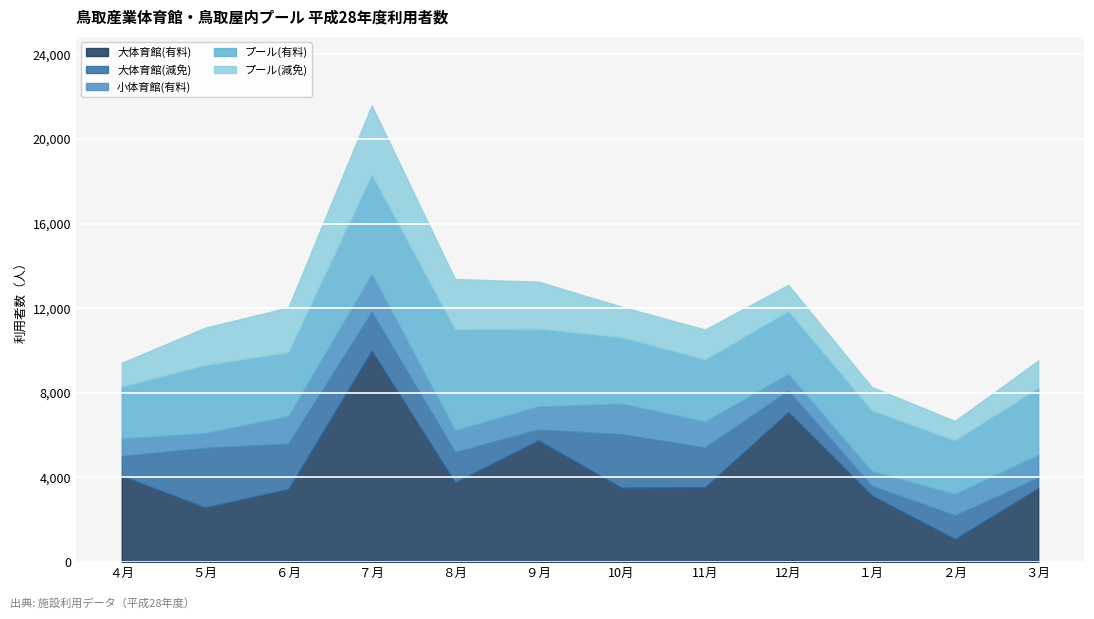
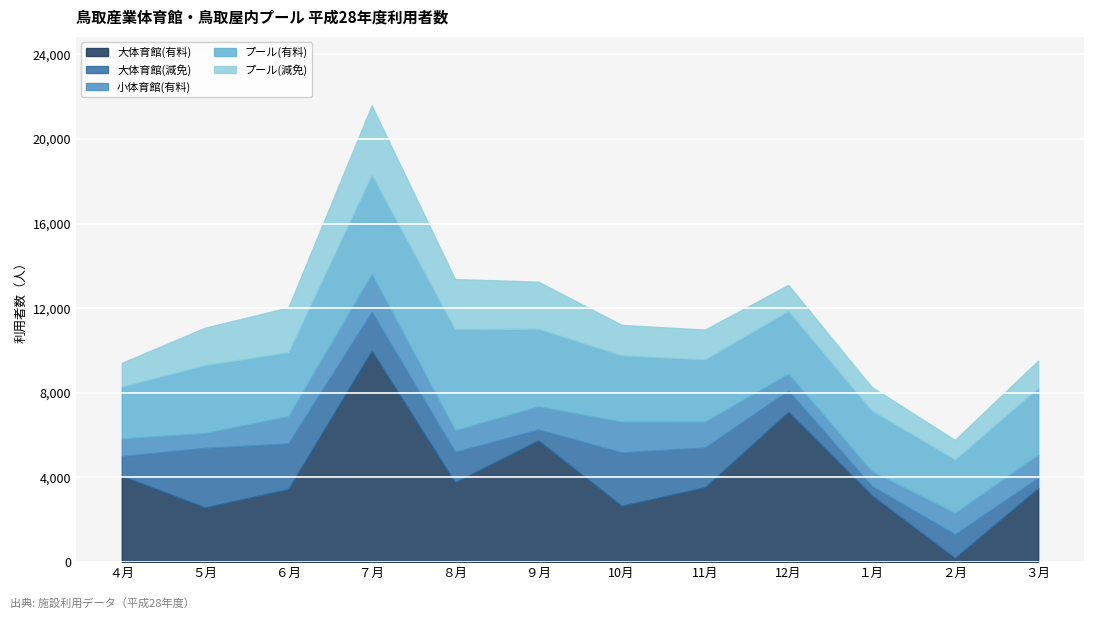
  {
    "大体育館(有料)": {
      "４月": "4,100",
      "５月": "2,600",
      "６月": "3,500",
      "７月": "10,000",
      "８月": "3,800",
      "９月": "5,700",
-     "10月": "3,500",
+     "10月": "2,700",
      "11月": "3,500",
      "12月": "7,100",
      "１月": "3,200",
-     "２月": "1,100",
+     "２月": "200",
      "３月": "3,500"
    }
  }
